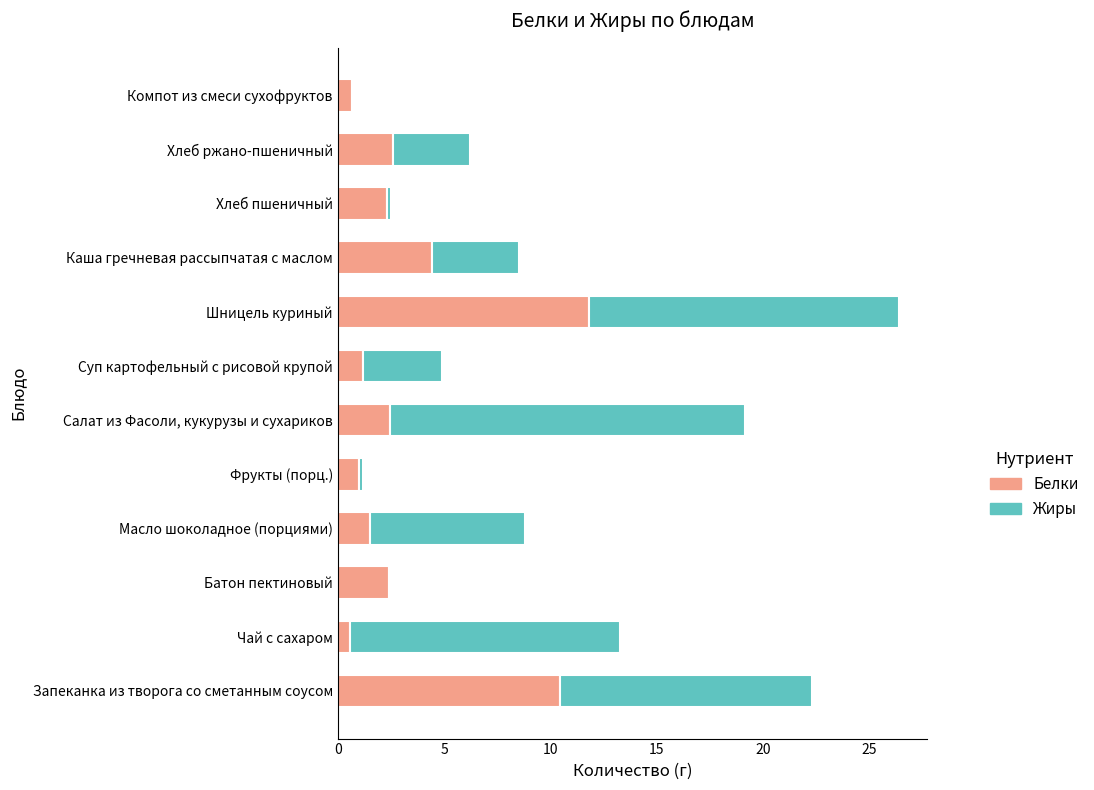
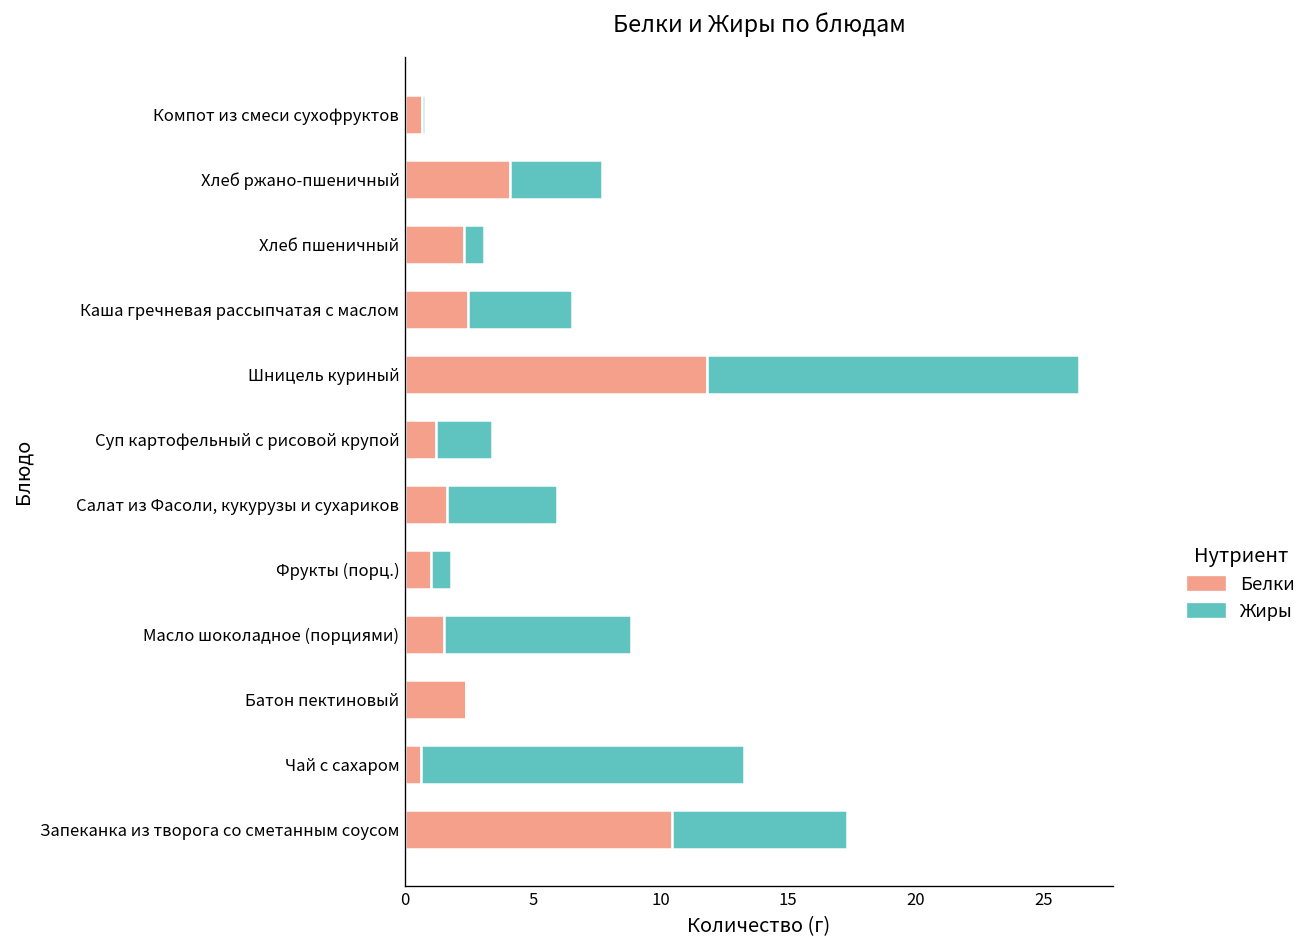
  {
    "Белки": {
      "Компот из смеси сухофруктов": 0.7,
-     "Хлеб ржано-пшеничный": 2.6,
+     "Хлеб ржано-пшеничный": 4.1,
      "Хлеб пшеничный": 2.3,
-     "Каша гречневая рассыпчатая с маслом": 4.5,
+     "Каша гречневая рассыпчатая с маслом": 2.5,
      "Шницель куриный": 11.8,
      "Суп картофельный с рисовой крупой": 1.2,
-     "Салат из Фасоли, кукурузы и сухариков": 2.5,
+     "Салат из Фасоли, кукурузы и сухариков": 1.7,
      "Фрукты (порц.)": 1.0,
      "Масло шоколадное (порциями)": 1.5,
      "Батон пектиновый": 2.4,
      "Чай с сахаром": 0.6,
      "Запеканка из творога со сметанным соусом": 10.5
    },
    "Жиры": {
      "Хлеб ржано-пшеничный": 3.6,
-     "Хлеб пшеничный": 0.2,
+     "Хлеб пшеничный": 0.8,
      "Каша гречневая рассыпчатая с маслом": 4.1,
      "Шницель куриный": 14.6,
-     "Суп картофельный с рисовой крупой": 3.7,
-     "Салат из Фасоли, кукурузы и сухариков": 16.7,
-     "Фрукты (порц.)": 0.2,
+     "Суп картофельный с рисовой крупой": 2.2,
+     "Салат из Фасоли, кукурузы и сухариков": 4.3,
+     "Фрукты (порц.)": 0.8,
      "Масло шоколадное (порциями)": 7.3,
      "Чай с сахаром": 12.7,
-     "Запеканка из творога со сметанным соусом": 11.8
+     "Запеканка из творога со сметанным соусом": 6.8
    }
  }
